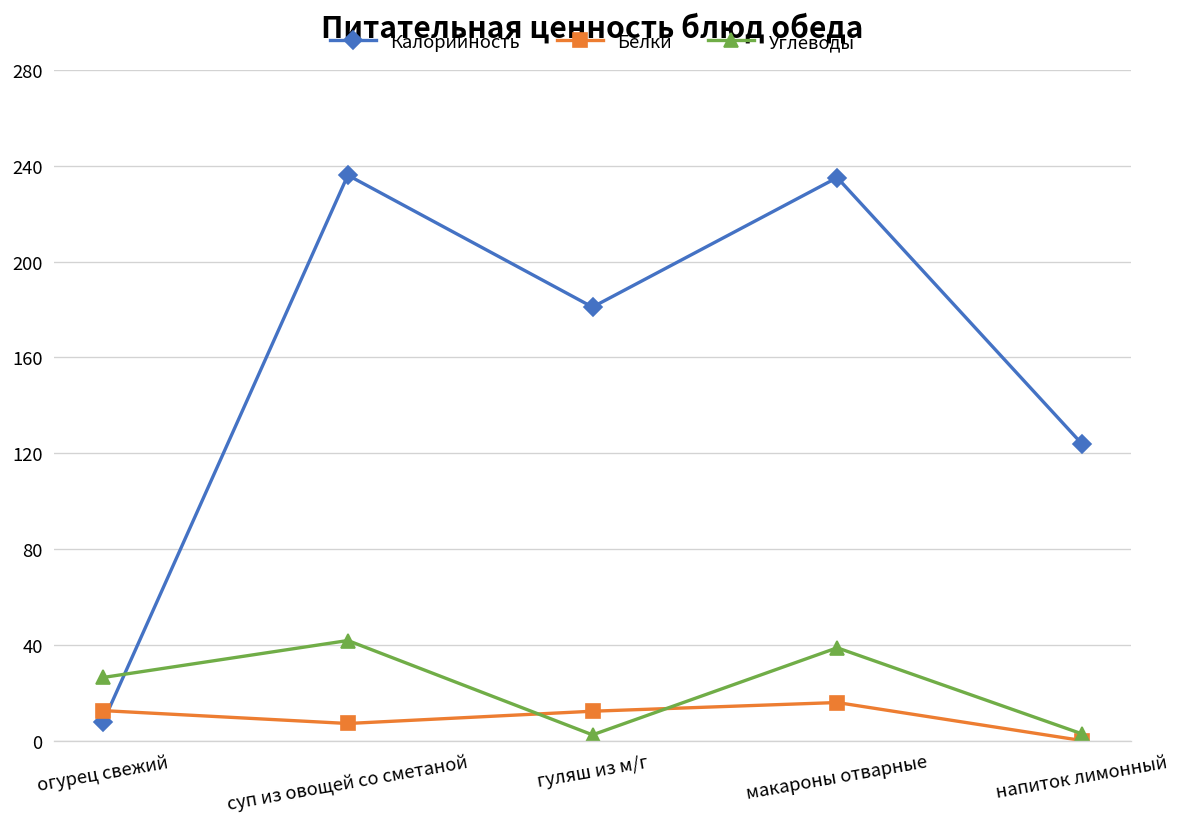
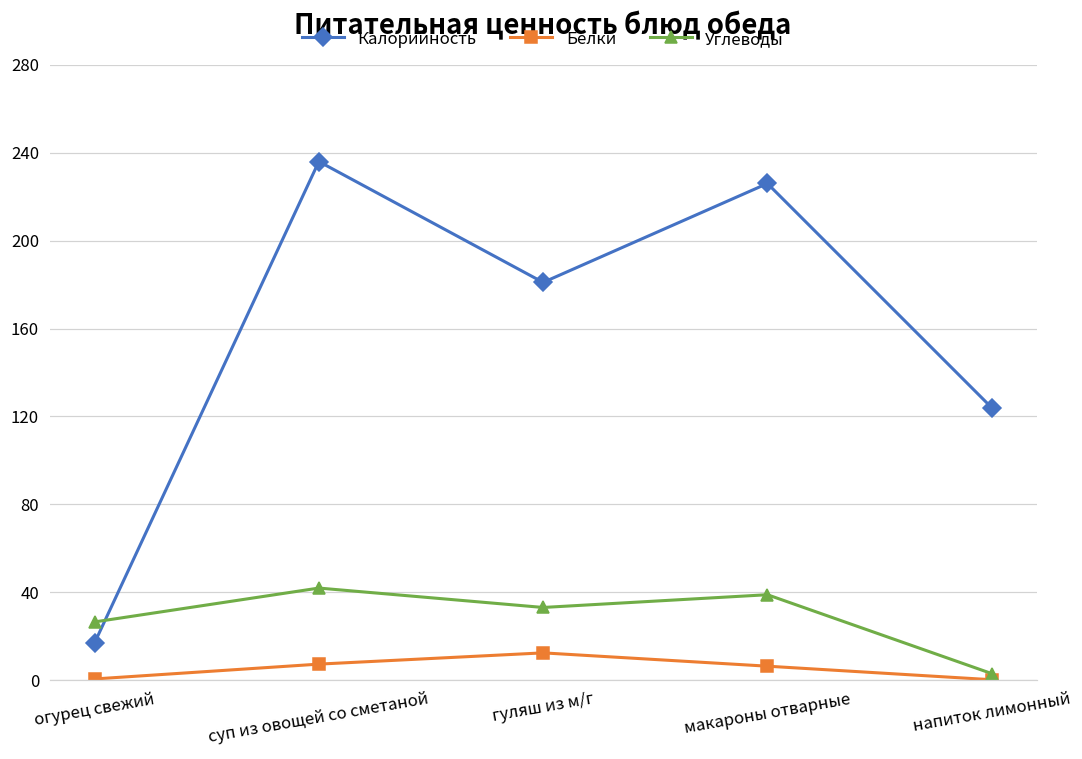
  {
    "Калорийность": {
-     "огурец свежий": 8,
+     "огурец свежий": 17,
      "суп из овощей со сметаной": 236,
      "гуляш из м/г": 181,
-     "макароны отварные": 235,
+     "макароны отварные": 226,
      "напиток лимонный": 124
    },
    "Белки": {
-     "огурец свежий": 13,
+     "огурец свежий": 1,
      "суп из овощей со сметаной": 7,
      "гуляш из м/г": 12,
-     "макароны отварные": 16,
+     "макароны отварные": 6,
      "напиток лимонный": 0
    },
    "Углеводы": {
      "огурец свежий": 27,
      "суп из овощей со сметаной": 42,
-     "гуляш из м/г": 3,
+     "гуляш из м/г": 33,
      "макароны отварные": 39,
      "напиток лимонный": 3
    }
  }
